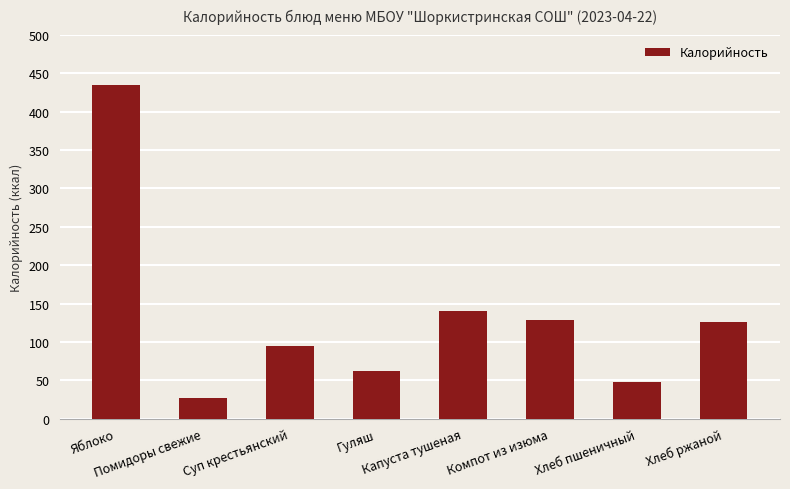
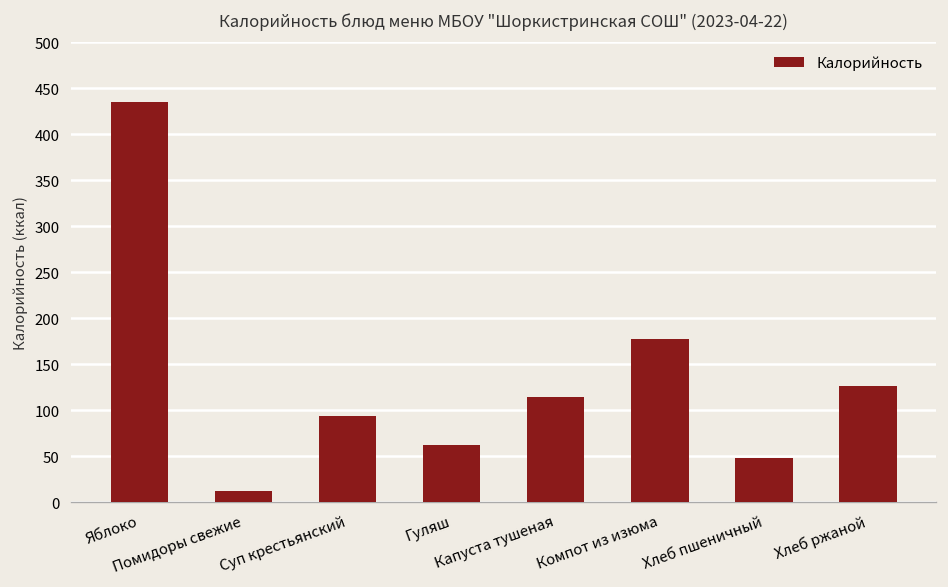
  {
    "Яблоко": 440,
-   "Помидоры свежие": 30,
+   "Помидоры свежие": 10,
    "Суп крестьянский": 90,
    "Гуляш": 60,
-   "Капуста тушеная": 140,
-   "Компот из изюма": 130,
+   "Капуста тушеная": 120,
+   "Компот из изюма": 180,
    "Хлеб пшеничный": 50,
    "Хлеб ржаной": 130
  }
